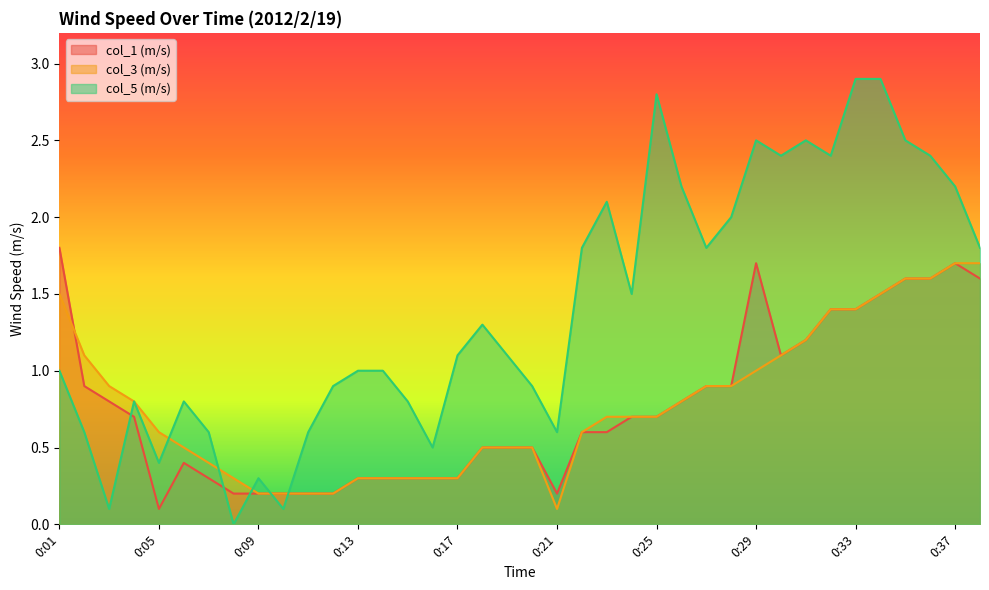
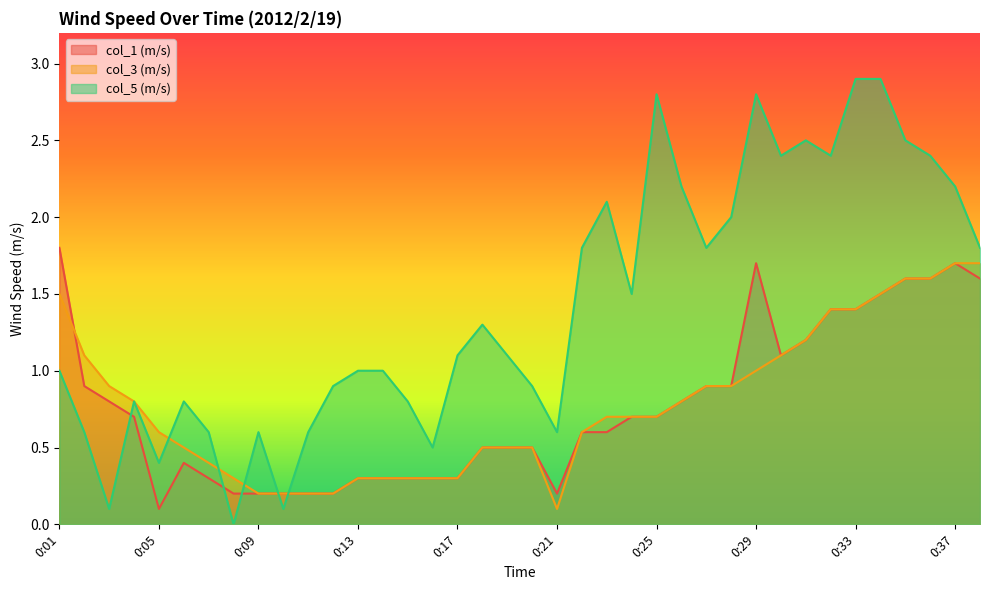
  {
    "col_1 (m/s)": {
      "0:01": 1.8,
      "0:05": 0.1,
      "0:21": 0.2,
      "0:29": 1.7
    },
    "col_3 (m/s)": {
      "0:01": 1.5,
      "0:05": 0.6,
      "0:21": 0.1,
      "0:29": 1.0
    },
    "col_5 (m/s)": {
      "0:01": 1.0,
      "0:05": 0.4,
-     "0:09": 0.3,
+     "0:09": 0.6,
      "0:13": 1.0,
      "0:17": 1.1,
      "0:21": 0.6,
      "0:25": 2.8,
-     "0:29": 2.5,
+     "0:29": 2.8,
      "0:33": 2.9,
      "0:37": 2.2
    }
  }
